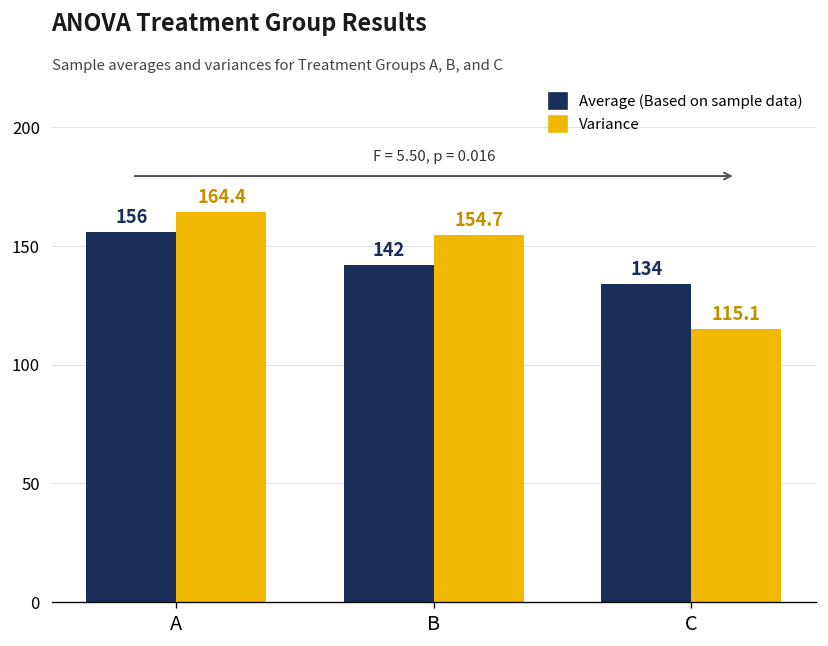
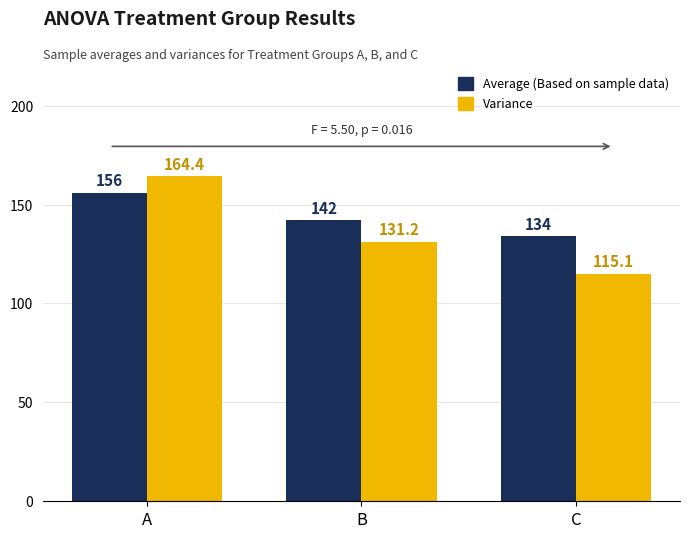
  {
    "Variance": {
      "A": 164.4,
-     "B": 154.7,
+     "B": 131.2,
      "C": 115.1
    }
  }
